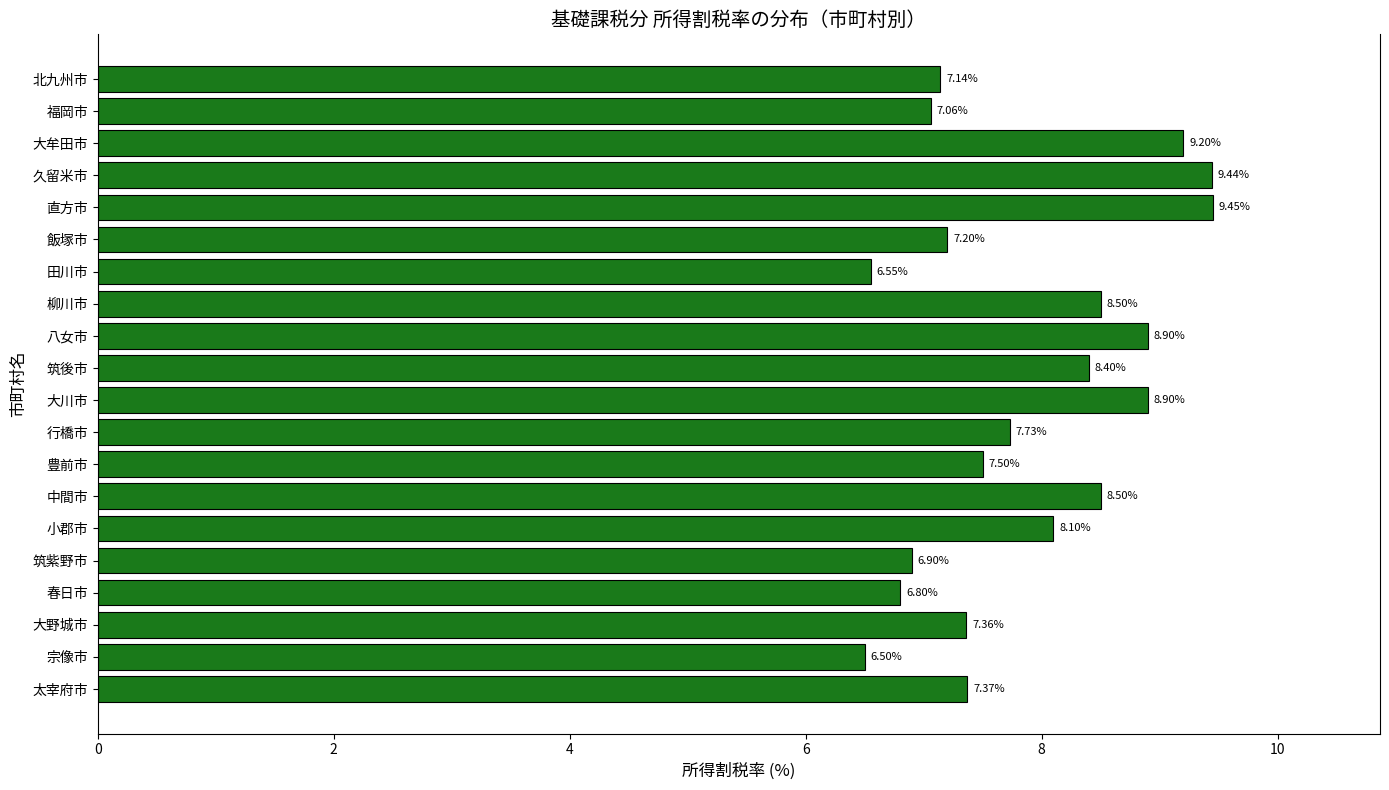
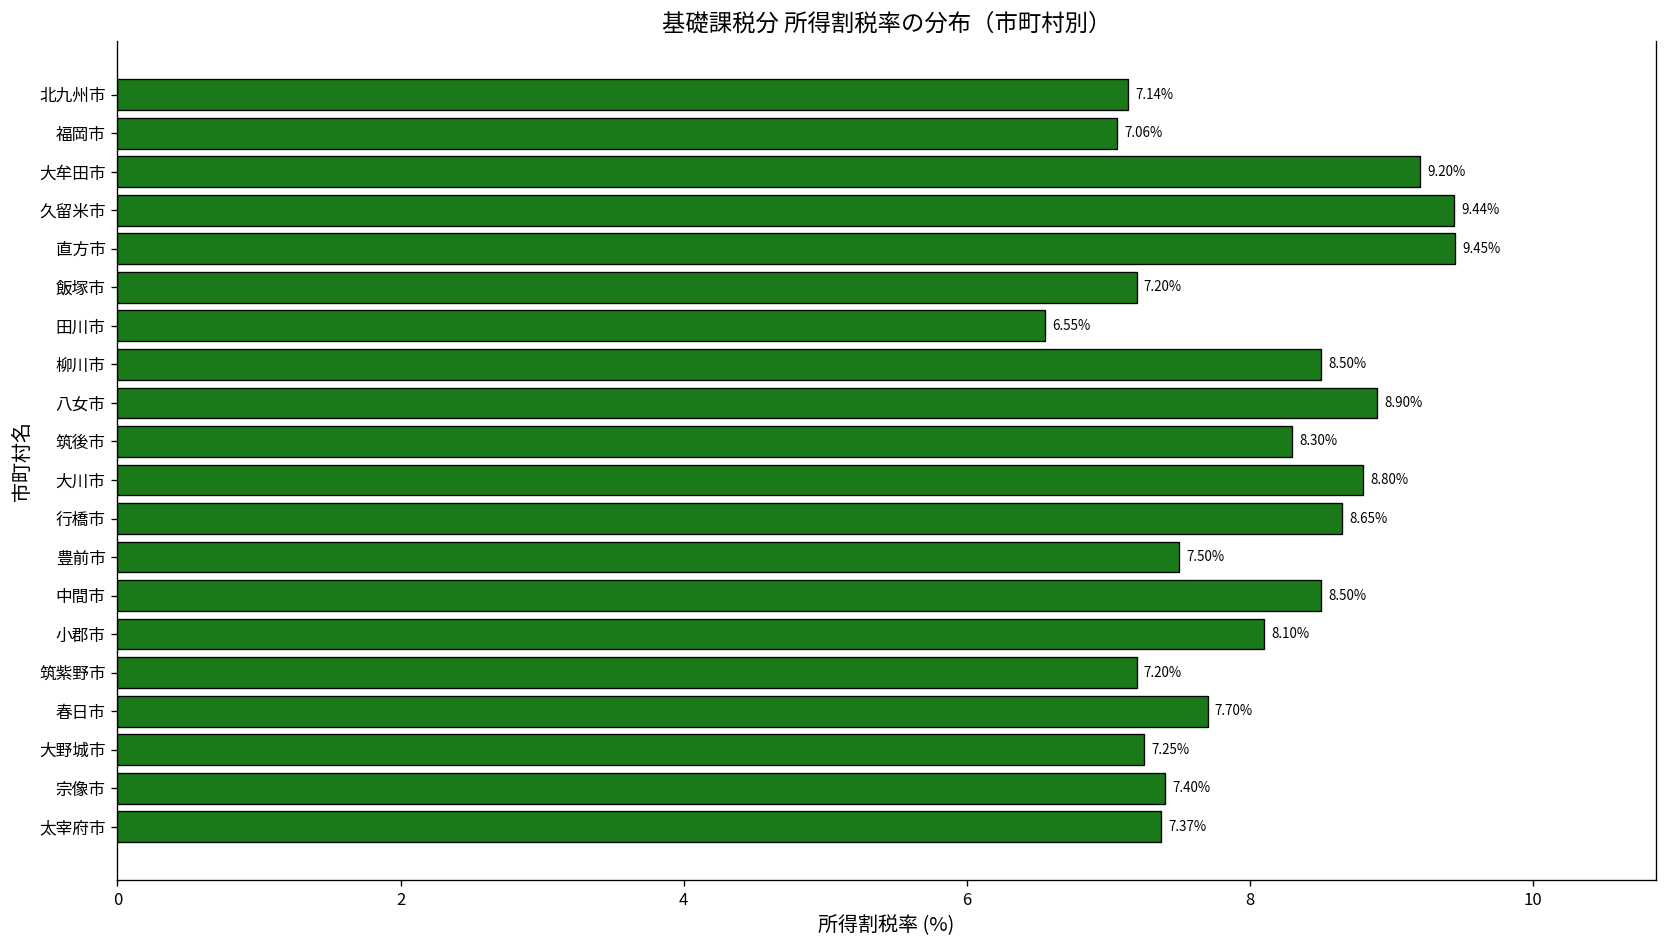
  {
    "北九州市": "7.14%",
    "福岡市": "7.06%",
    "大牟田市": "9.20%",
    "久留米市": "9.44%",
    "直方市": "9.45%",
    "飯塚市": "7.20%",
    "田川市": "6.55%",
    "柳川市": "8.50%",
    "八女市": "8.90%",
-   "筑後市": "8.40%",
-   "大川市": "8.90%",
-   "行橋市": "7.73%",
+   "筑後市": "8.30%",
+   "大川市": "8.80%",
+   "行橋市": "8.65%",
    "豊前市": "7.50%",
    "中間市": "8.50%",
    "小郡市": "8.10%",
-   "筑紫野市": "6.90%",
-   "春日市": "6.80%",
-   "大野城市": "7.36%",
-   "宗像市": "6.50%",
+   "筑紫野市": "7.20%",
+   "春日市": "7.70%",
+   "大野城市": "7.25%",
+   "宗像市": "7.40%",
    "太宰府市": "7.37%"
  }
